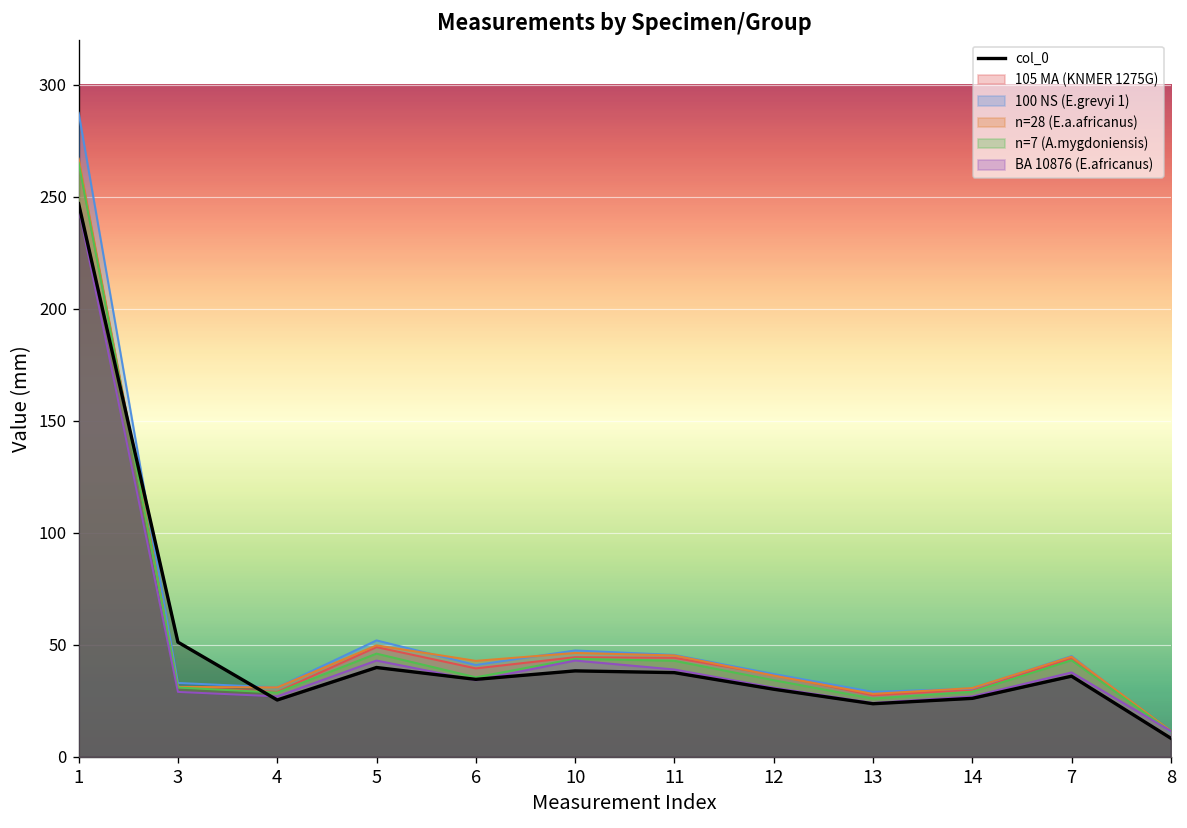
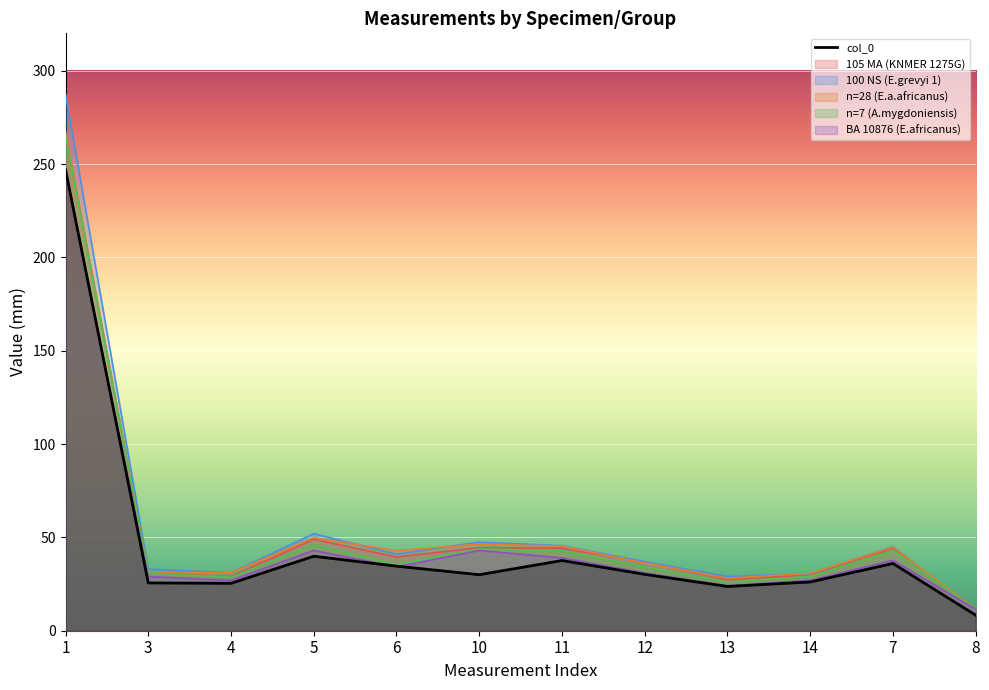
  {
    "col_0": {
      "1": 247,
-     "3": 51,
+     "3": 26,
      "4": 25,
      "5": 40,
-     "10": 38,
+     "10": 30,
      "11": 38,
      "7": 36,
      "8": 8
    },
    "n=7 (A.mygdoniensis)": {
      "5": 46,
      "12": 34,
      "13": 26
    }
  }
